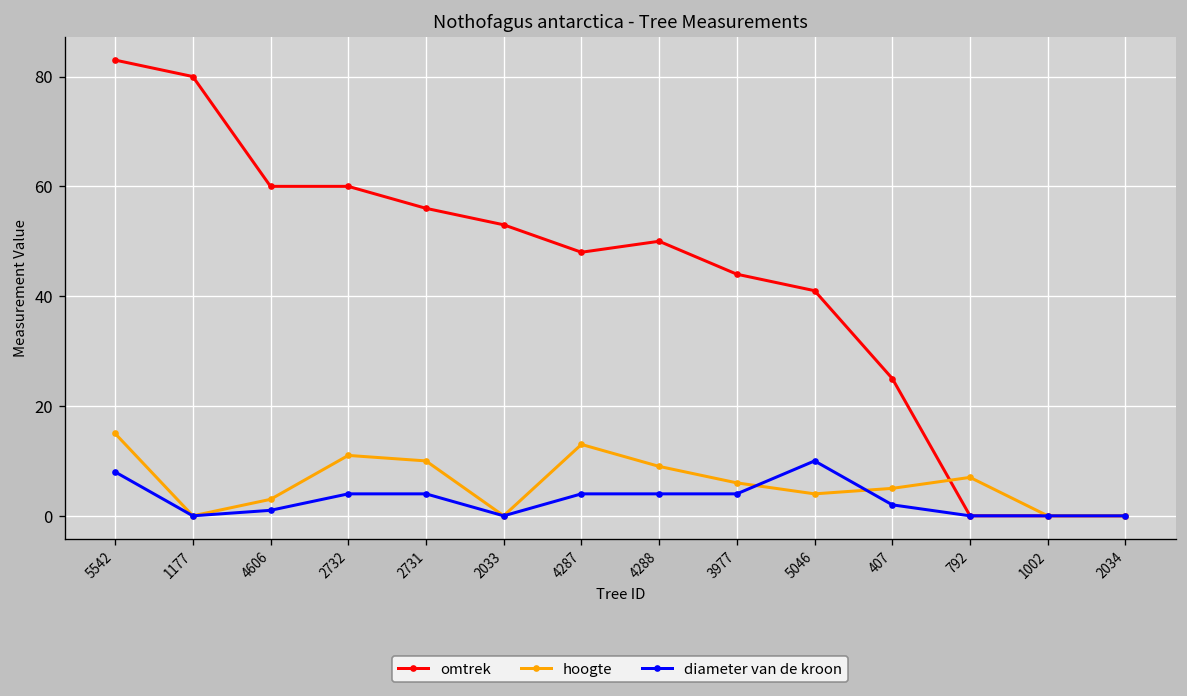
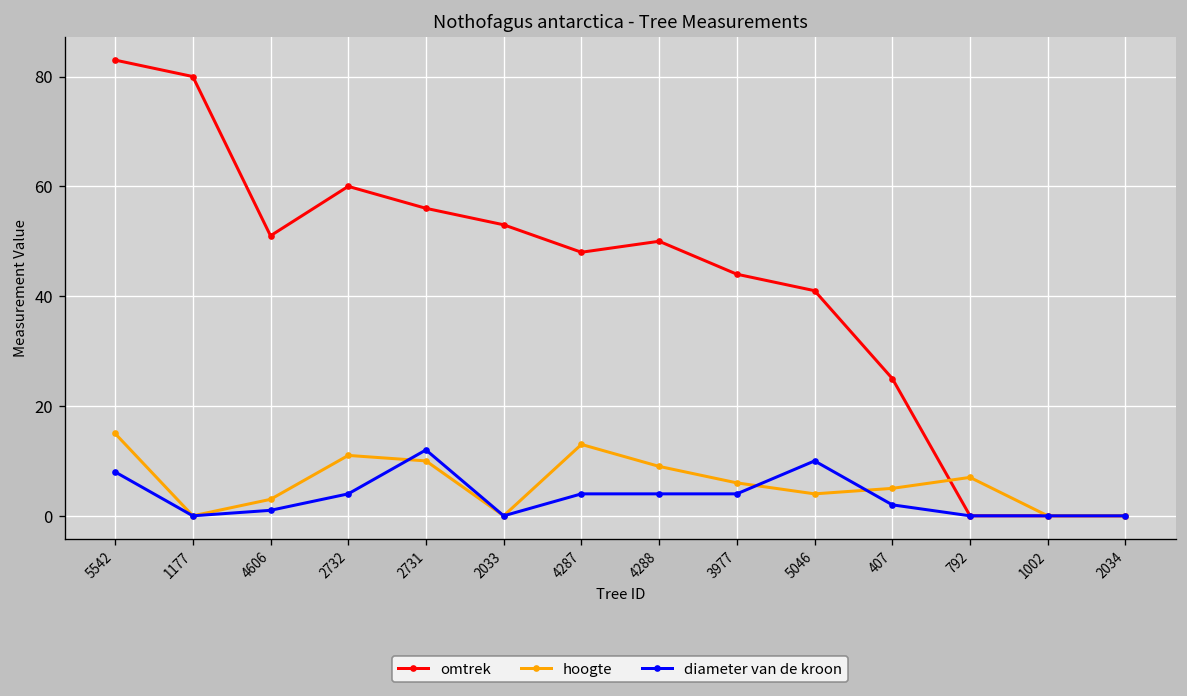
  {
    "omtrek": {
      "5542": 83,
      "1177": 80,
-     "4606": 60,
+     "4606": 51,
      "2732": 60,
      "2731": 56,
      "2033": 53,
      "4287": 48,
      "4288": 50,
      "3977": 44,
      "5046": 41,
      "407": 25
    },
    "hoogte": {
      "5542": 15,
      "4606": 3,
      "2732": 11,
      "2731": 10,
      "4287": 13,
      "4288": 9,
      "3977": 6,
      "5046": 4,
      "407": 5,
      "792": 7
    },
    "diameter van de kroon": {
      "5542": 8,
      "4606": 1,
      "2732": 4,
-     "2731": 4,
+     "2731": 12,
      "4287": 4,
      "4288": 4,
      "3977": 4,
      "5046": 10,
      "407": 2
    }
  }
